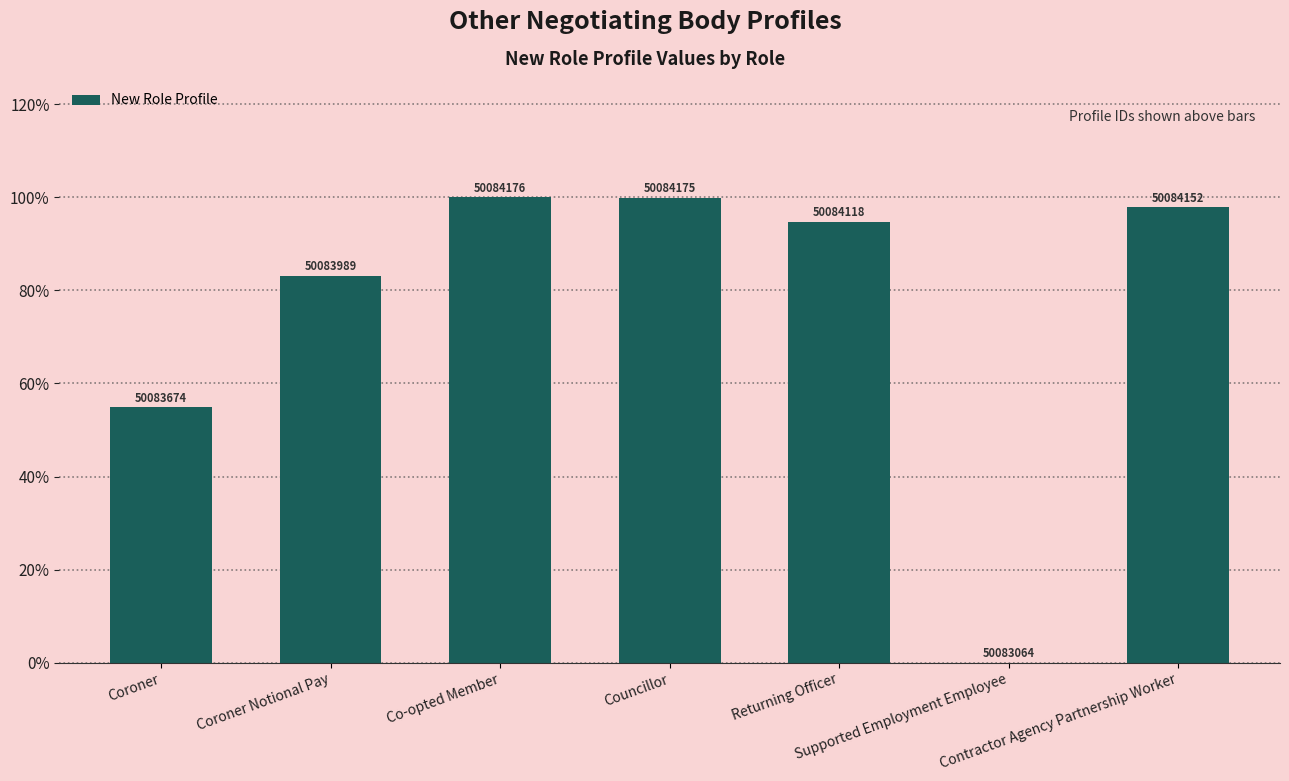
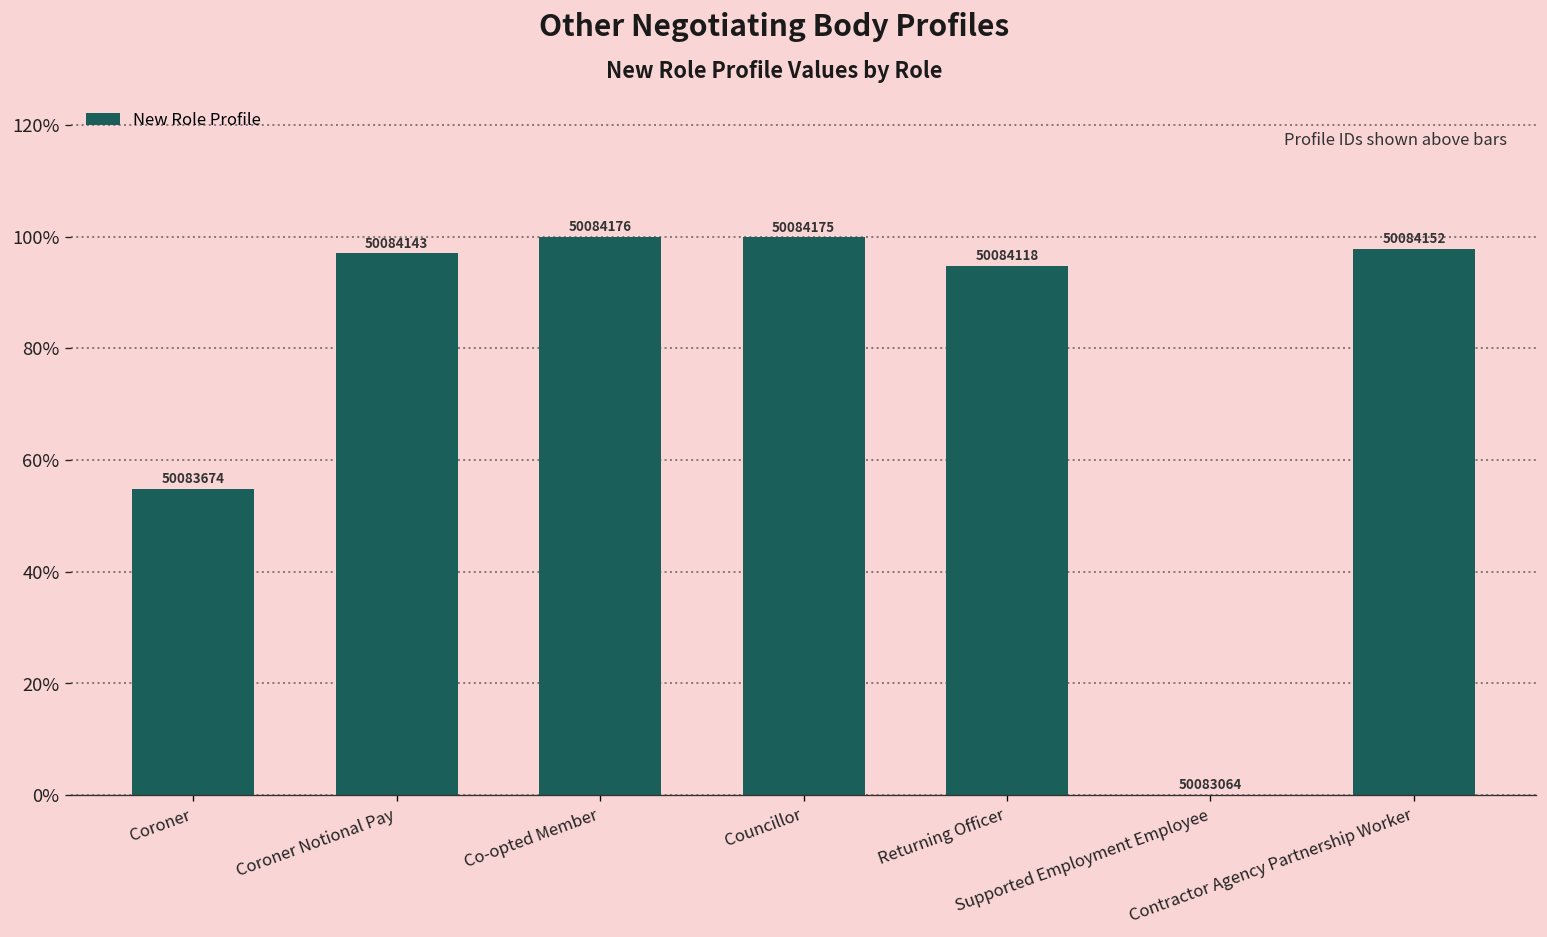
  {
-   "Coroner Notional Pay": 50083989
+   "Coroner Notional Pay": 50084143
  }
